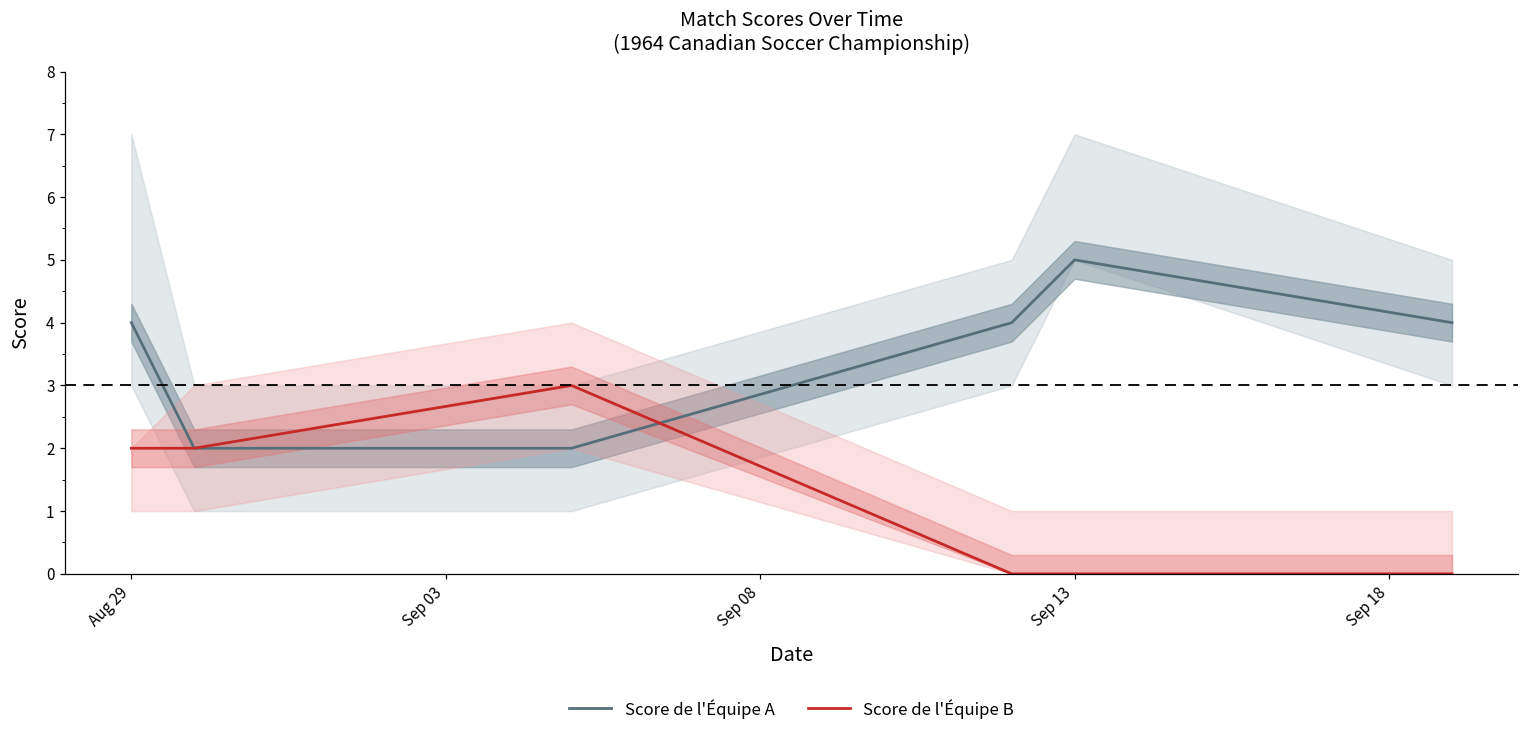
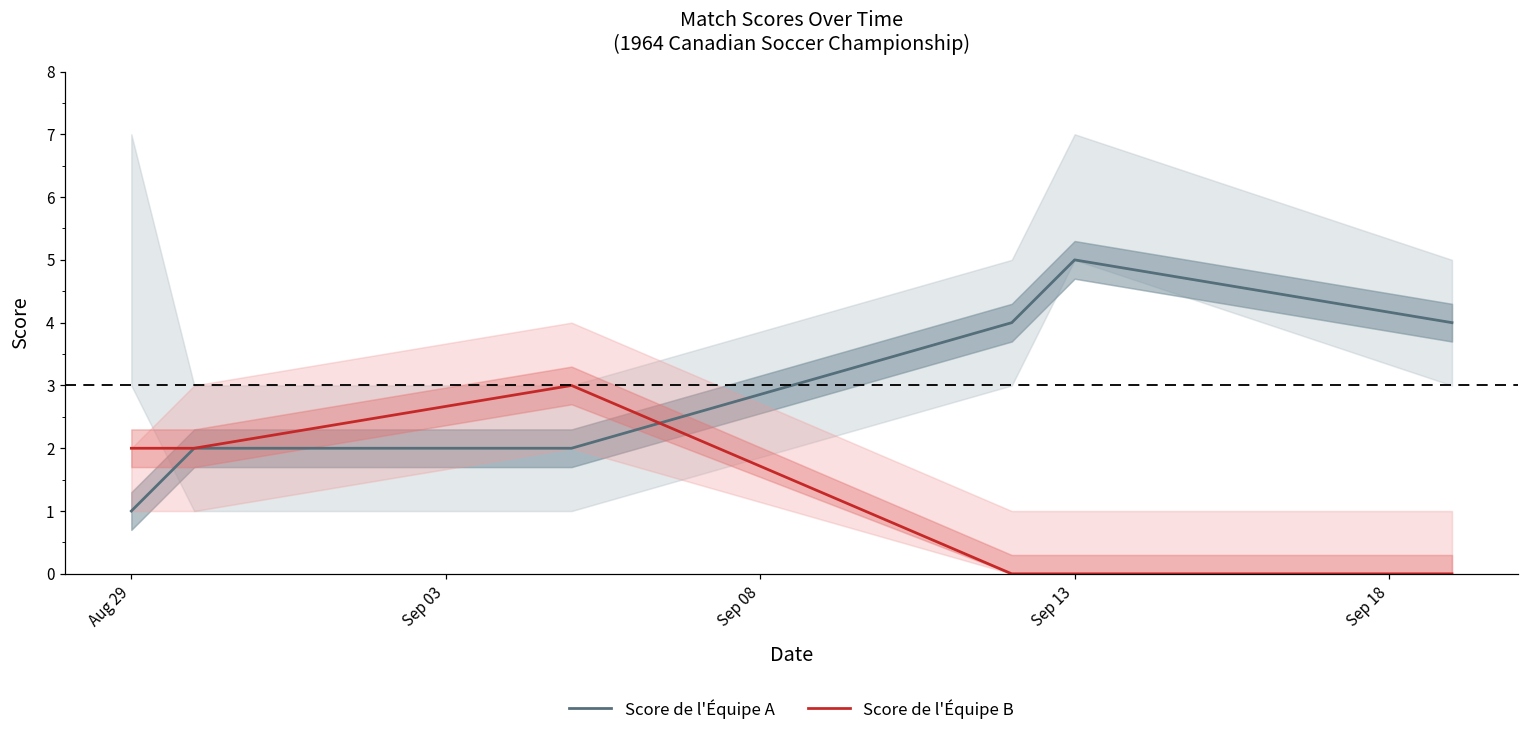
  {
    "Score de l'Équipe A": {
-     "Aug 29": 4,
+     "Aug 29": 1,
      "Sep 13": 5
    },
    "Score de l'Équipe B": {
      "Sep 13": 0
    }
  }
